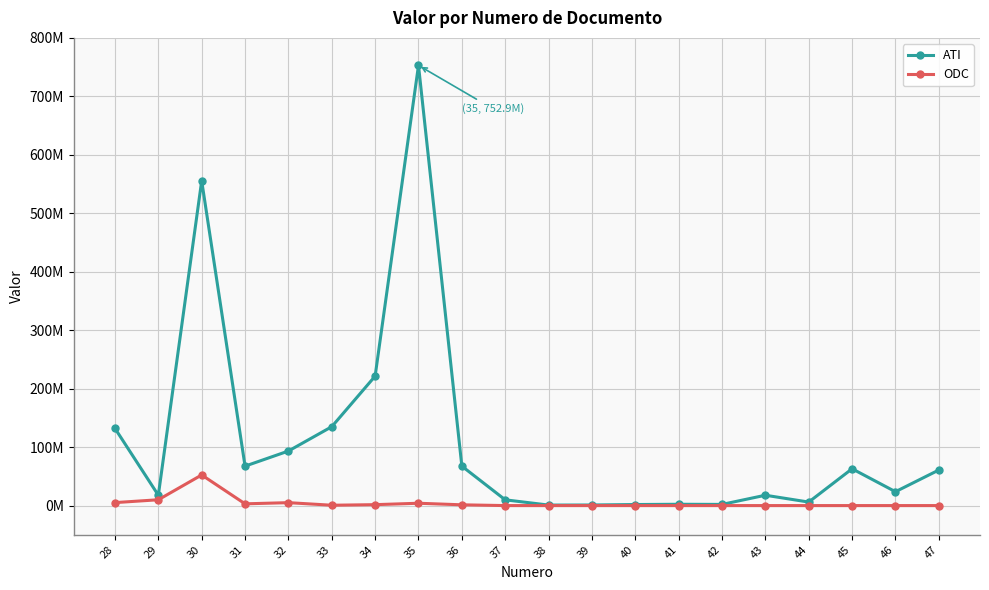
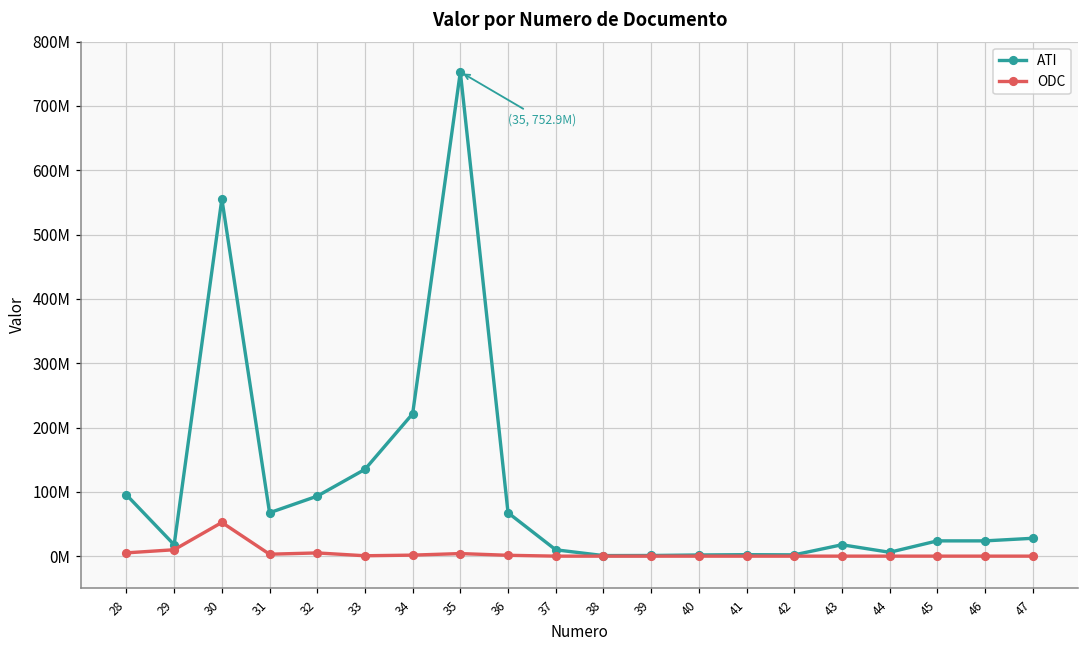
  {
    "ATI": {
-     "28": 130000000,
+     "28": 100000000,
      "29": 20000000,
      "30": 560000000,
      "31": 70000000,
      "32": 90000000,
      "33": 130000000,
      "34": 220000000,
      "36": 70000000,
      "37": 10000000,
      "43": 20000000,
      "44": 10000000,
-     "45": 60000000,
+     "45": 20000000,
      "46": 20000000,
-     "47": 60000000
+     "47": 30000000
    },
    "ODC": {
      "28": 10000000,
      "29": 10000000,
      "30": 50000000,
      "31": 0,
      "32": 10000000,
      "33": 0,
      "34": 0,
      "35": 0,
      "36": 0,
      "37": 0,
      "43": 0,
      "44": 0,
      "45": 0,
      "46": 0,
      "47": 0
    }
  }
